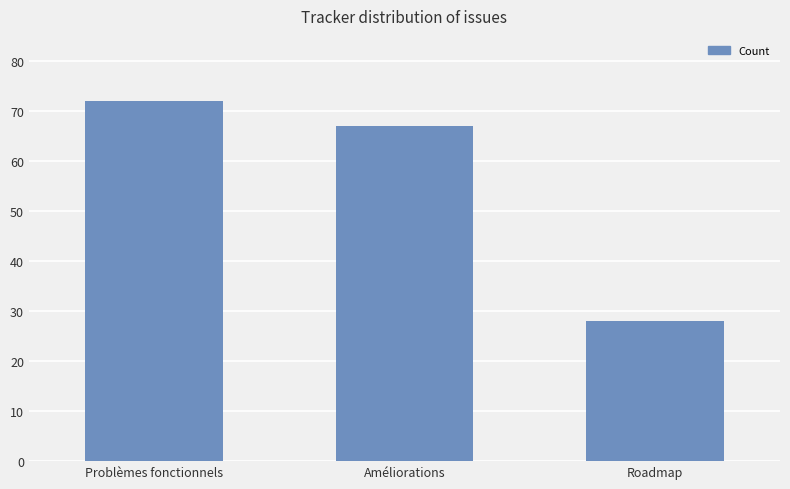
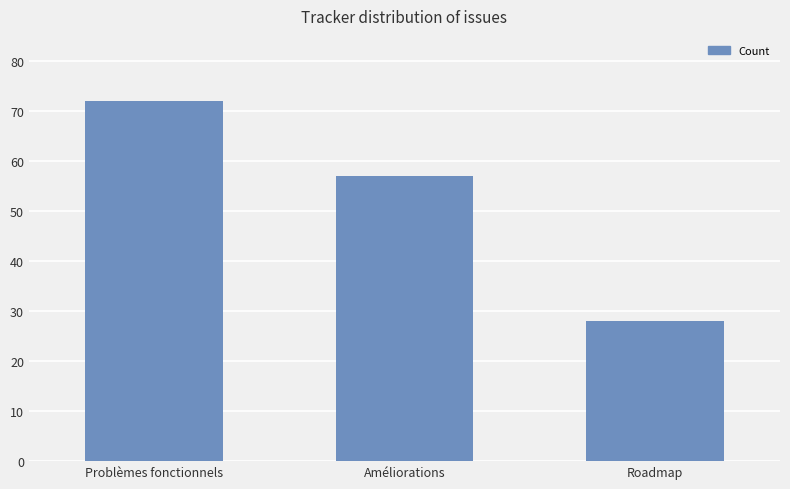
  {
    "Problèmes fonctionnels": 72,
-   "Améliorations": 67,
+   "Améliorations": 57,
    "Roadmap": 28
  }
